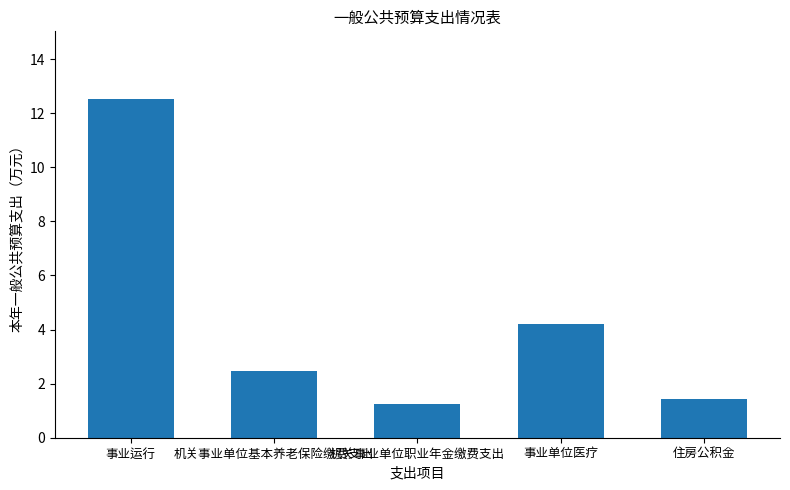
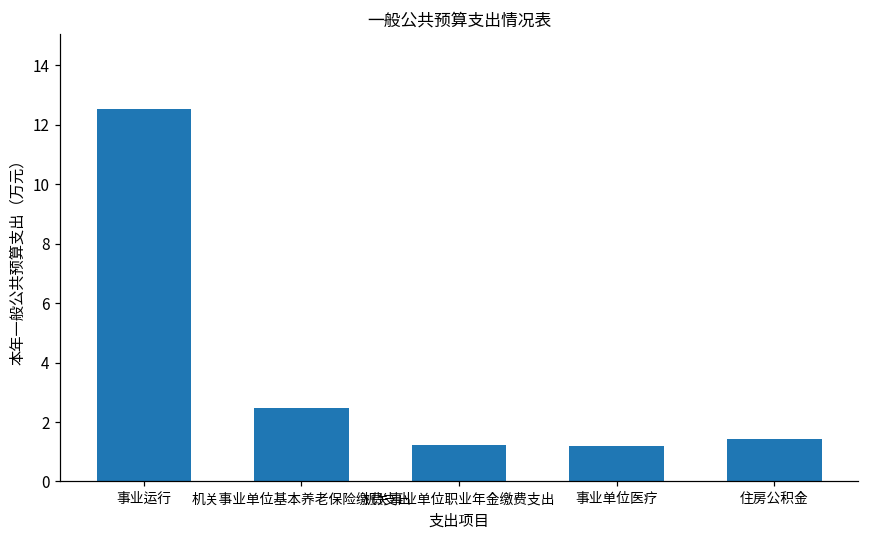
  {
    "事业运行": 12.5,
-   "事业单位医疗": 4.2,
+   "事业单位医疗": 1.2,
    "住房公积金": 1.4
  }
